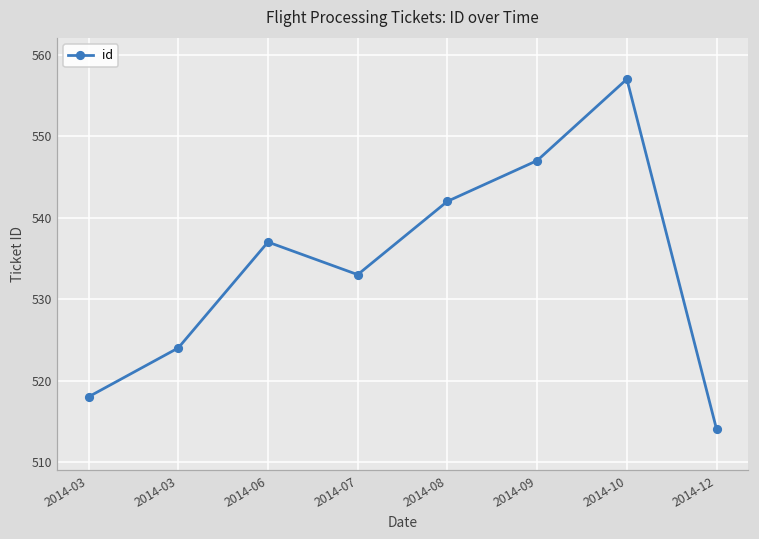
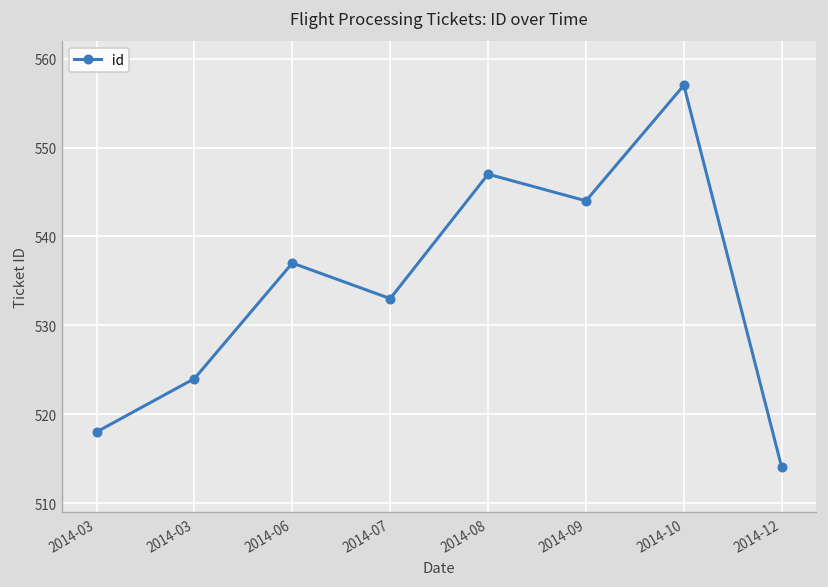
  {
    "2014-06": 537,
    "2014-07": 533,
-   "2014-08": 542,
-   "2014-09": 547,
+   "2014-08": 547,
+   "2014-09": 544,
    "2014-10": 557,
    "2014-12": 514
  }
